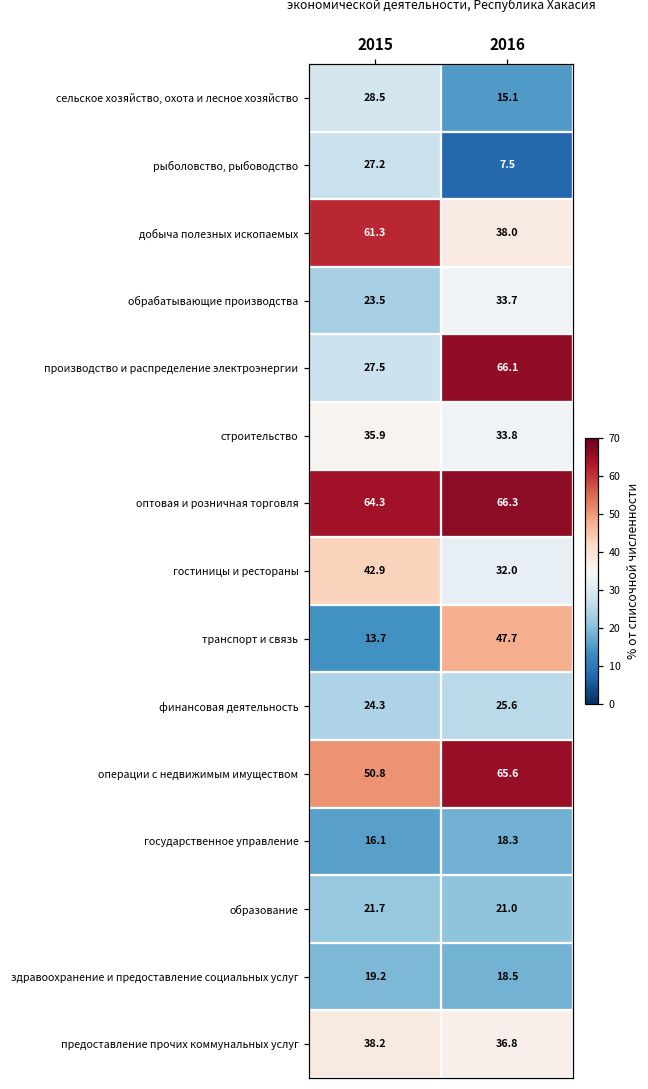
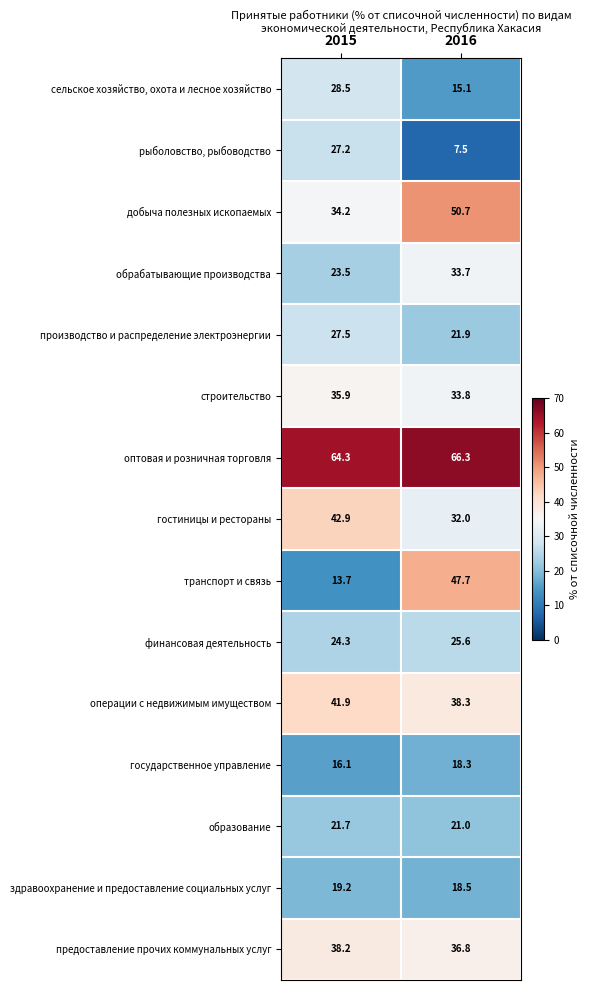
  {
    "сельское хозяйство, охота и лесное хозяйство": {
      "2015": 28.5,
      "2016": 15.1
    },
    "рыболовство, рыбоводство": {
      "2015": 27.2,
      "2016": 7.5
    },
    "добыча полезных ископаемых": {
-     "2015": 61.3,
-     "2016": 38.0
+     "2015": 34.2,
+     "2016": 50.7
    },
    "обрабатывающие производства": {
      "2015": 23.5,
      "2016": 33.7
    },
    "производство и распределение электроэнергии": {
      "2015": 27.5,
-     "2016": 66.1
+     "2016": 21.9
    },
    "строительство": {
      "2015": 35.9,
      "2016": 33.8
    },
    "оптовая и розничная торговля": {
      "2015": 64.3,
      "2016": 66.3
    },
    "гостиницы и рестораны": {
      "2015": 42.9,
      "2016": 32.0
    },
    "транспорт и связь": {
      "2015": 13.7,
      "2016": 47.7
    },
    "финансовая деятельность": {
      "2015": 24.3,
      "2016": 25.6
    },
    "операции с недвижимым имуществом": {
-     "2015": 50.8,
-     "2016": 65.6
+     "2015": 41.9,
+     "2016": 38.3
    },
    "государственное управление": {
      "2015": 16.1,
      "2016": 18.3
    },
    "образование": {
      "2015": 21.7,
      "2016": 21.0
    },
    "здравоохранение и предоставление социальных услуг": {
      "2015": 19.2,
      "2016": 18.5
    },
    "предоставление прочих коммунальных услуг": {
      "2015": 38.2,
      "2016": 36.8
    }
  }
